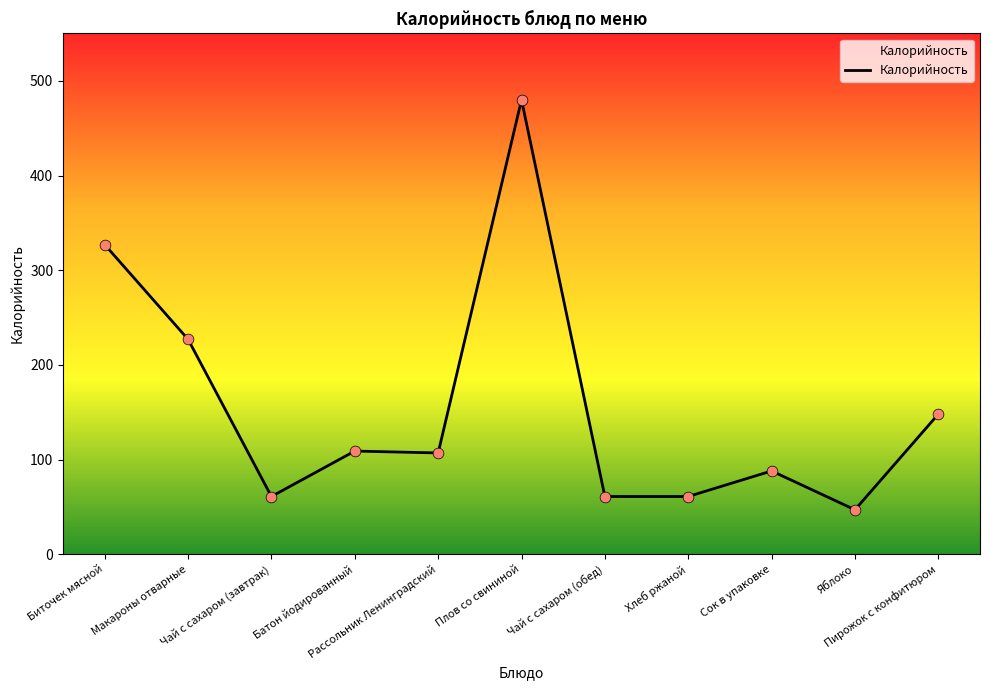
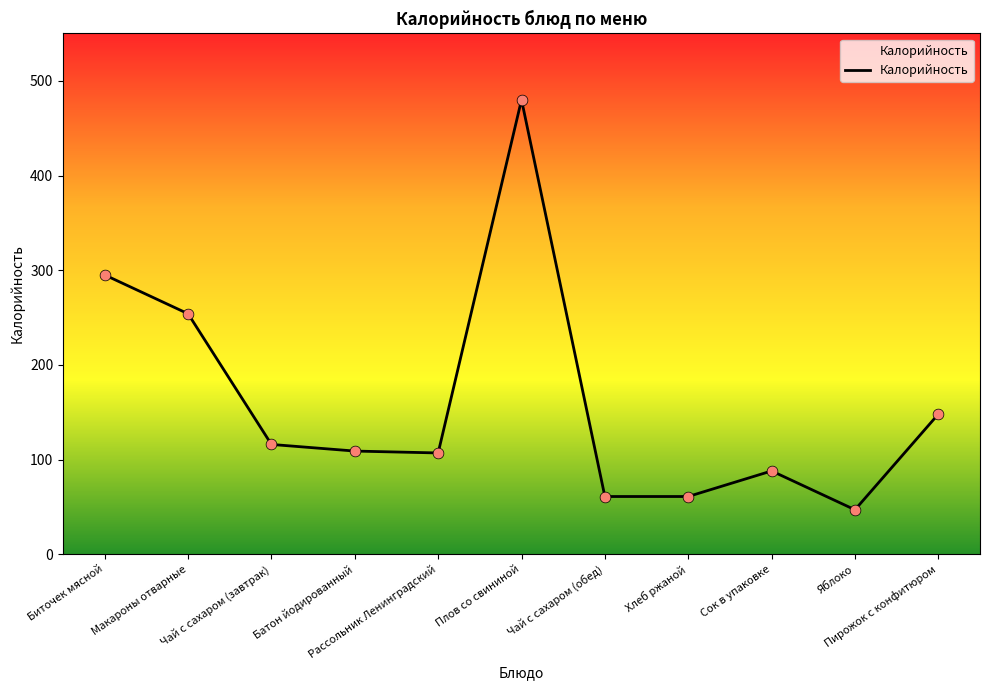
  {
-   "Биточек мясной": 330,
-   "Макароны отварные": 230,
-   "Чай с сахаром (завтрак)": 60,
+   "Биточек мясной": 300,
+   "Макароны отварные": 250,
+   "Чай с сахаром (завтрак)": 120,
    "Батон йодированный": 110,
    "Рассольник Ленинградский": 110,
    "Плов со свининой": 480,
    "Чай с сахаром (обед)": 60,
    "Хлеб ржаной": 60,
    "Сок в упаковке": 90,
    "Яблоко": 50,
    "Пирожок с конфитюром": 150
  }
